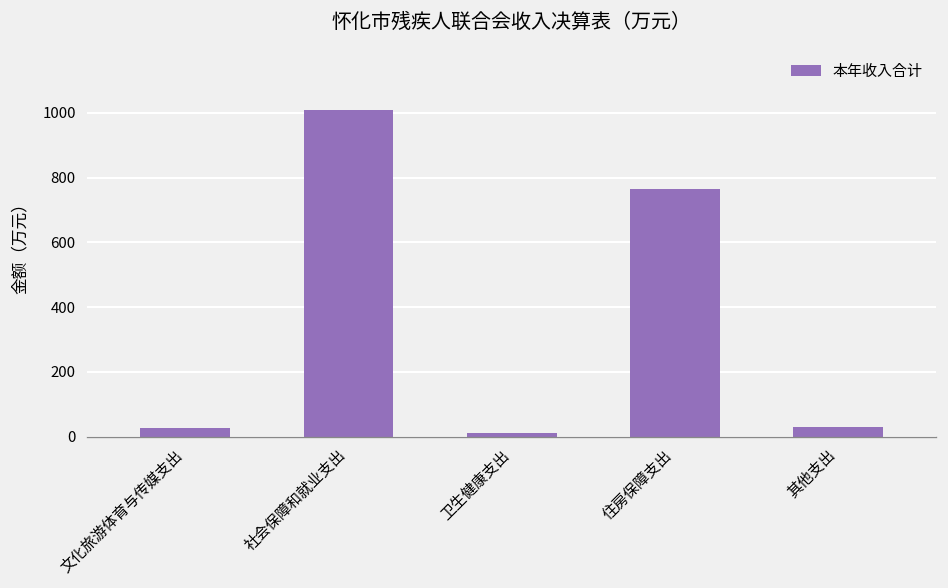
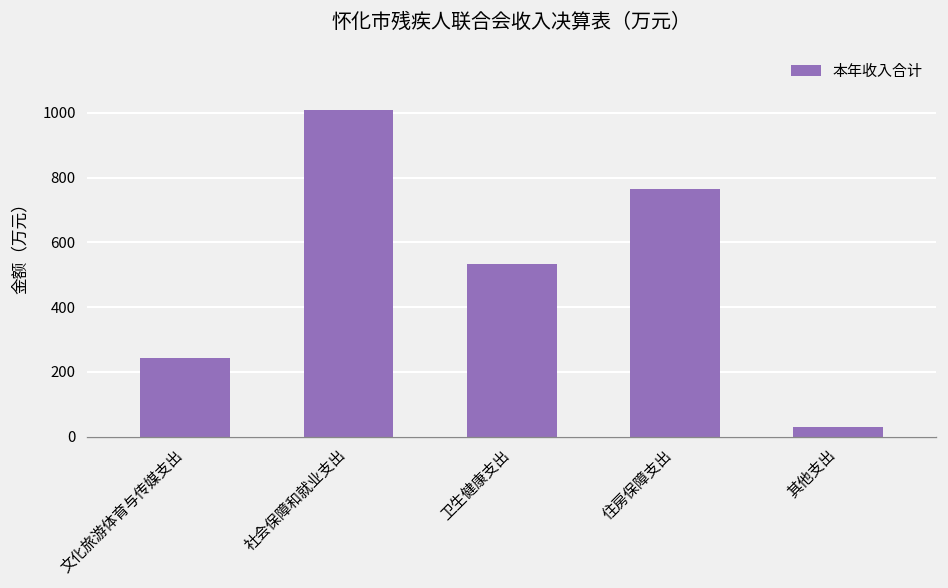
  {
-   "文化旅游体育与传媒支出": 30,
+   "文化旅游体育与传媒支出": 240,
    "社会保障和就业支出": 1010,
-   "卫生健康支出": 10,
+   "卫生健康支出": 530,
    "住房保障支出": 760,
    "其他支出": 30
  }
